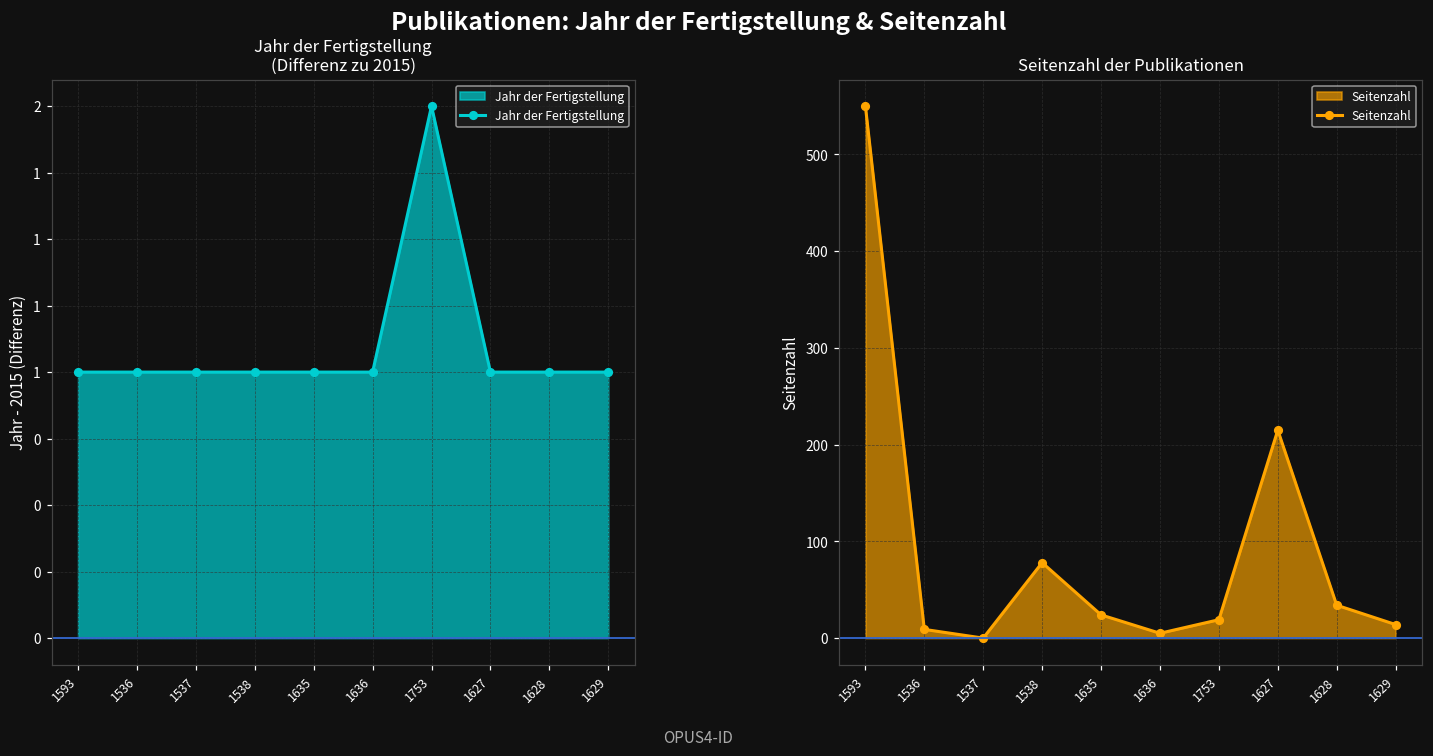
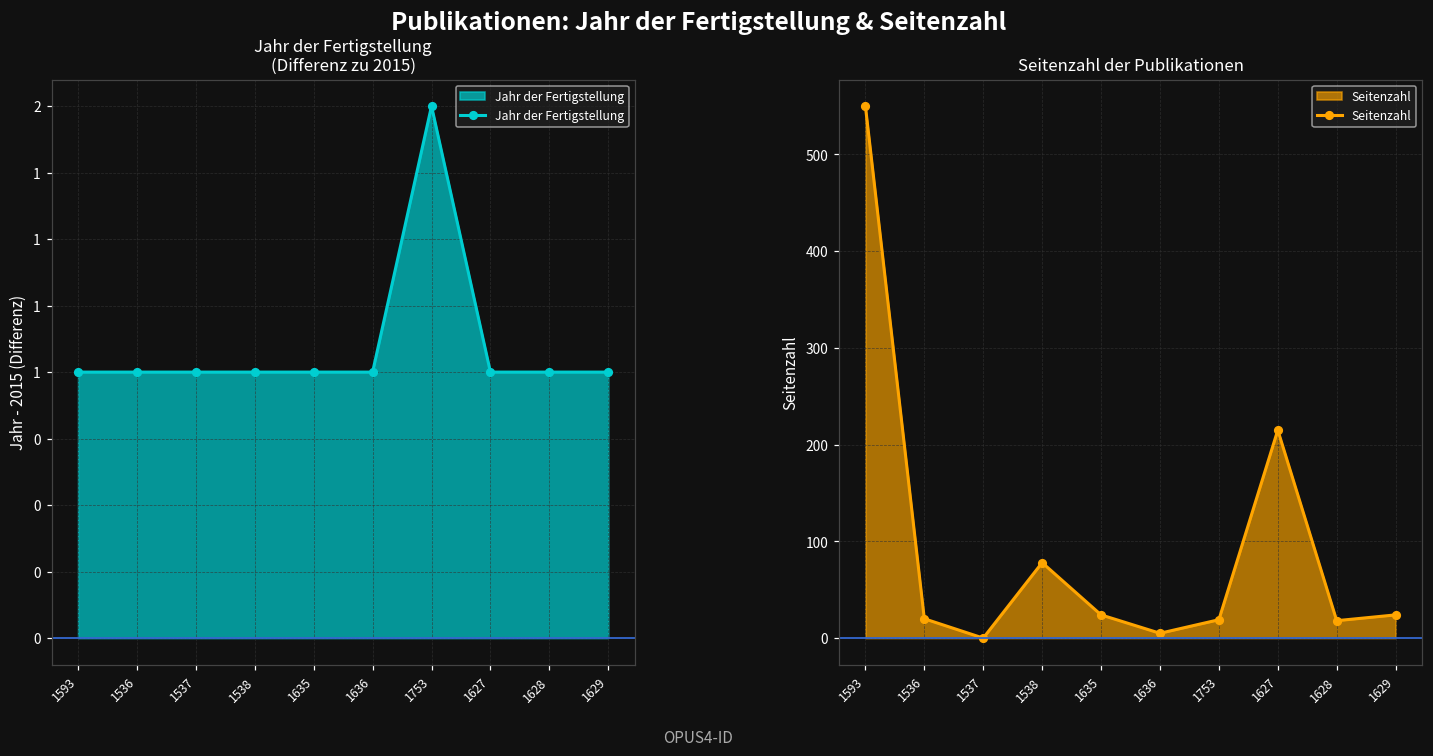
  {
    "Seitenzahl der Publikationen": {
      "1593": 550,
-     "1536": 10,
+     "1536": 20,
      "1537": 0,
      "1538": 80,
      "1635": 20,
      "1636": 10,
      "1753": 20,
      "1627": 220,
-     "1628": 30,
-     "1629": 10
+     "1628": 20,
+     "1629": 20
    }
  }
